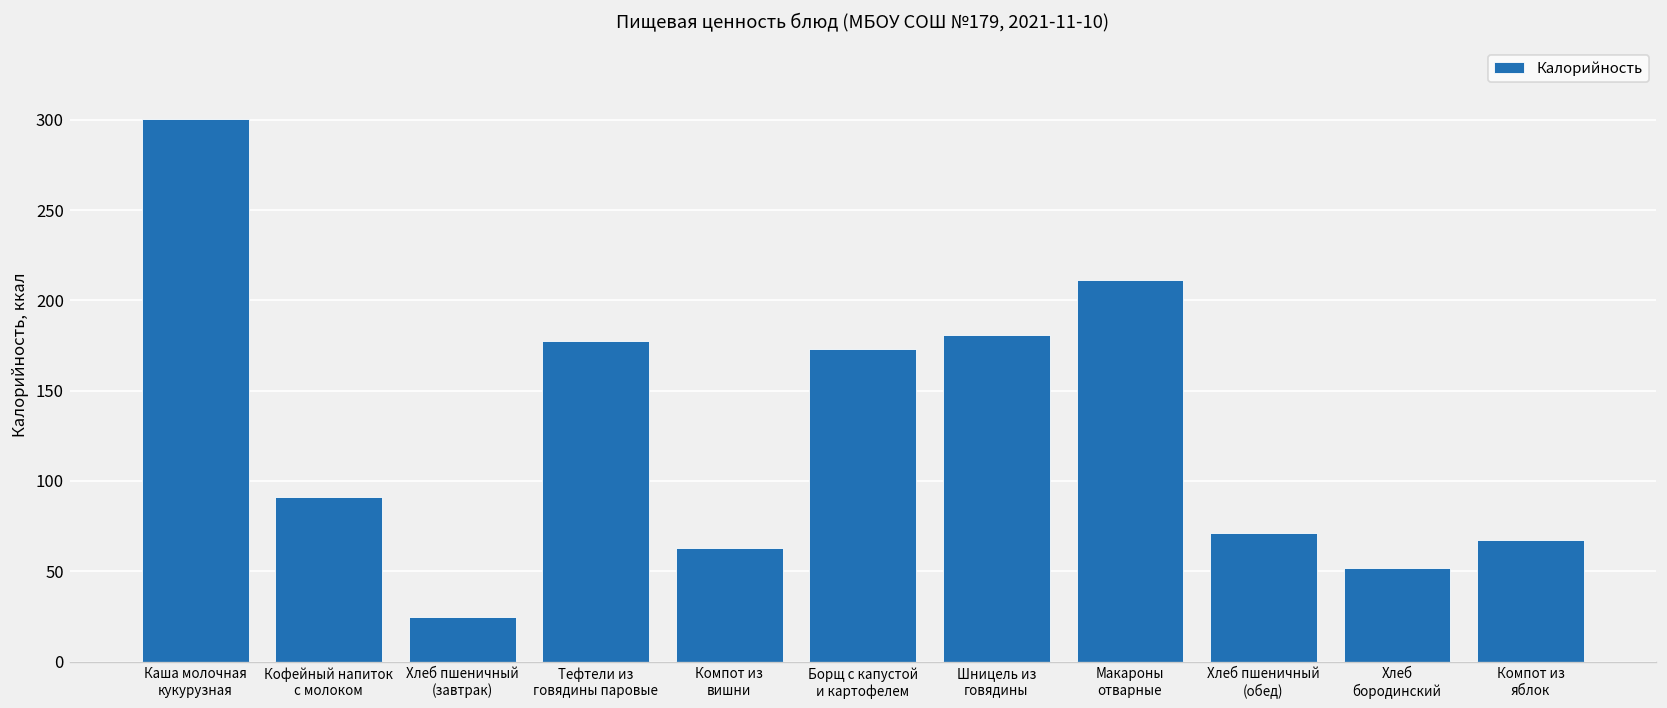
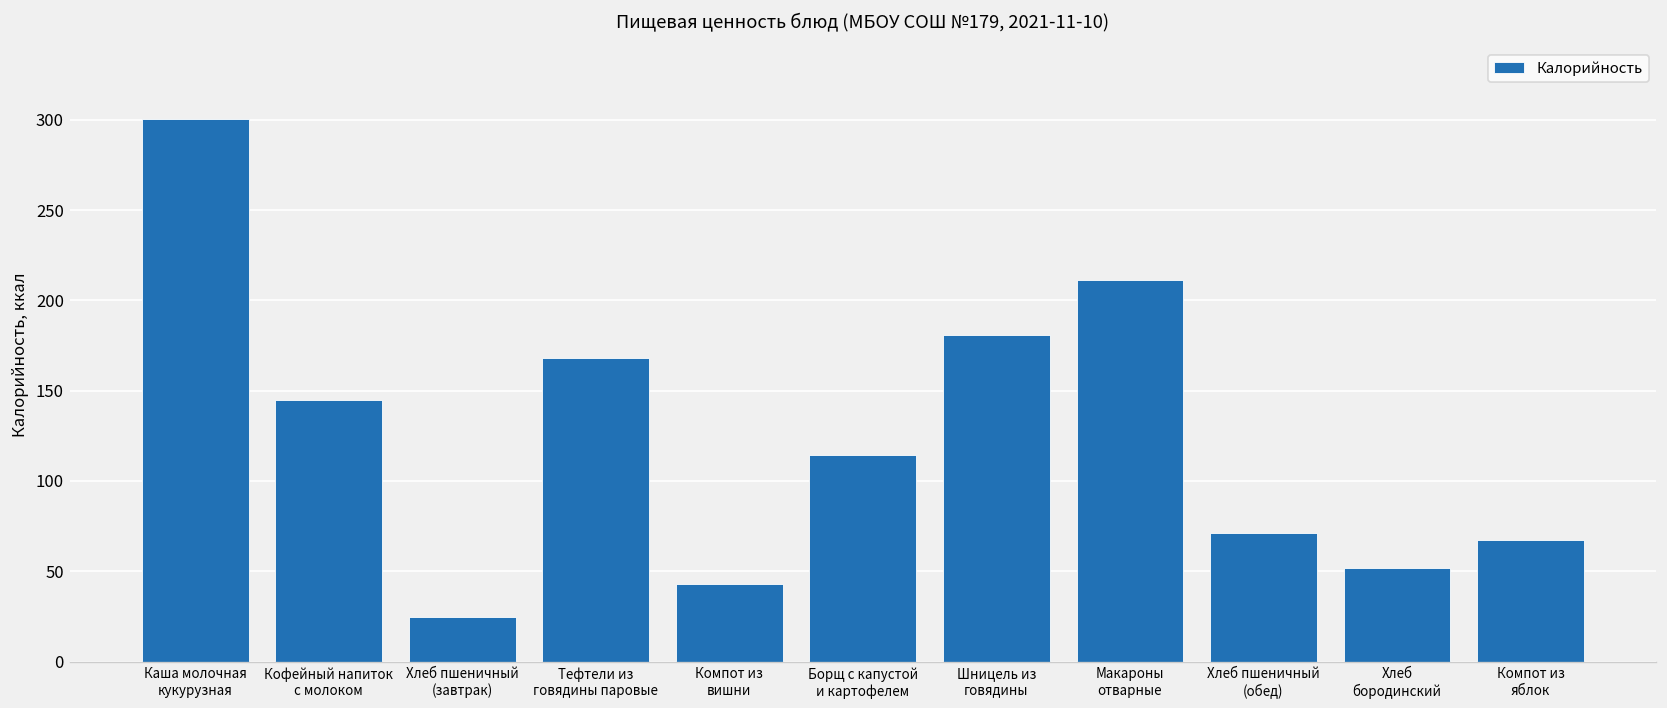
  {
    "Каша молочная кукурузная": 301,
-   "Кофейный напиток с молоком": 91,
+   "Кофейный напиток с молоком": 145,
    "Хлеб пшеничный (завтрак)": 25,
-   "Тефтели из говядины паровые": 178,
-   "Компот из вишни": 63,
-   "Борщ с капустой и картофелем": 173,
+   "Тефтели из говядины паровые": 168,
+   "Компот из вишни": 43,
+   "Борщ с капустой и картофелем": 114,
    "Шницель из говядины": 181,
    "Макароны отварные": 211,
    "Хлеб пшеничный (обед)": 71,
    "Хлеб бородинский": 52,
    "Компот из яблок": 67
  }
